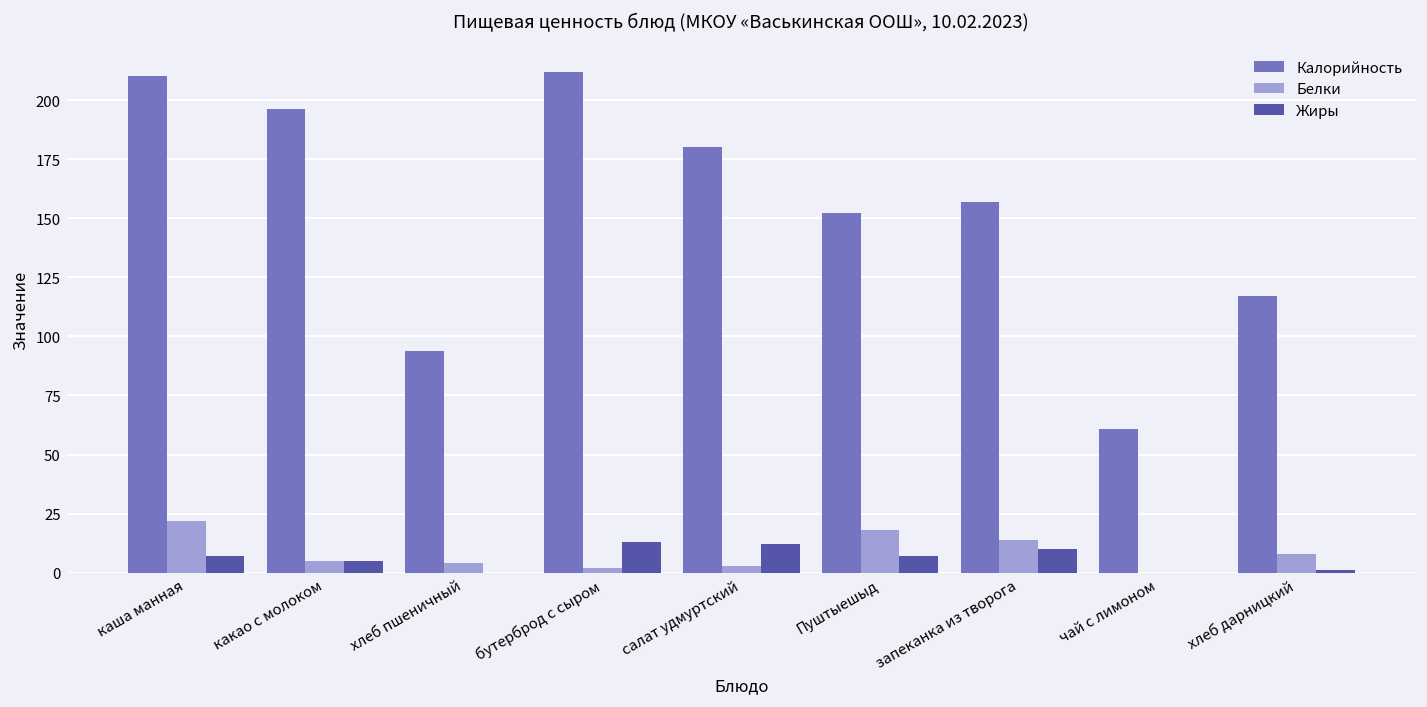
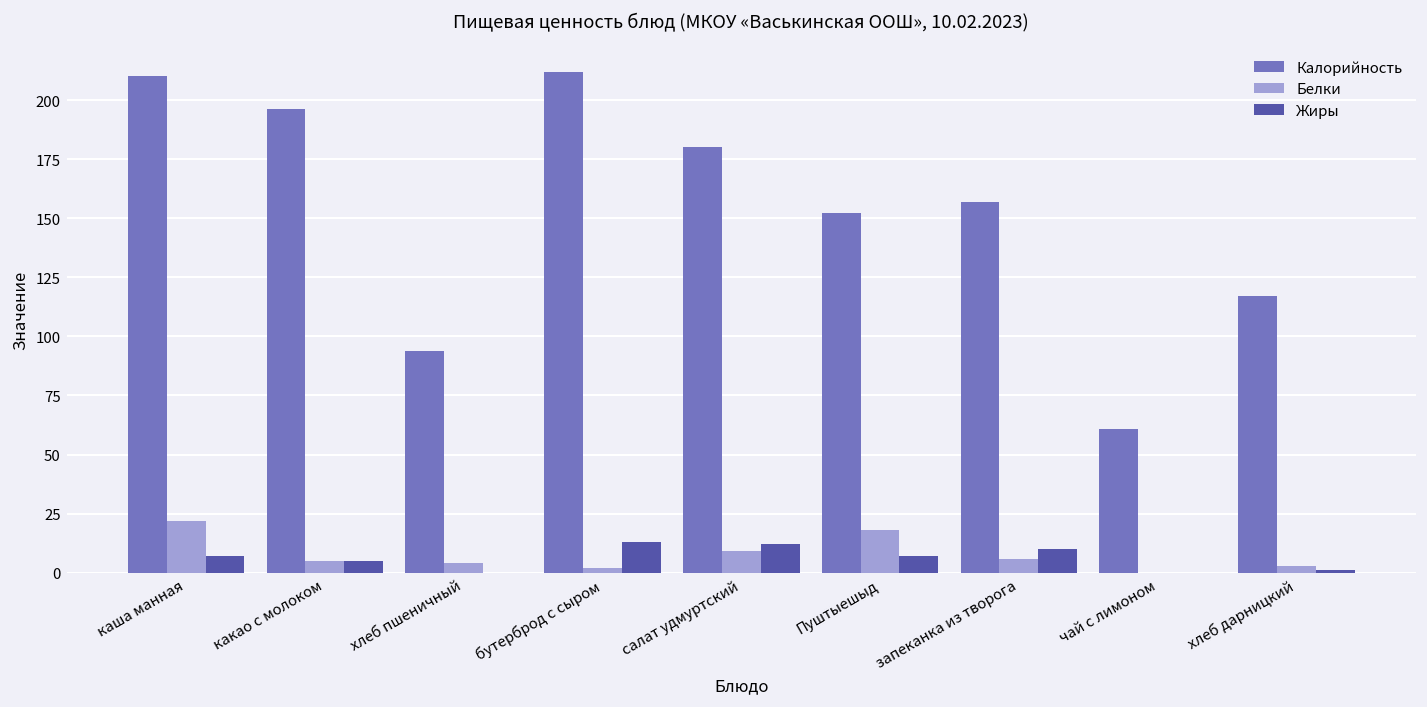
  {
    "Белки": {
      "каша манная": 22,
      "какао с молоком": 5,
      "хлеб пшеничный": 4,
      "бутерброд с сыром": 2,
-     "салат удмуртский": 3,
+     "салат удмуртский": 9,
      "Пуштыешыд": 18,
-     "запеканка из творога": 14,
+     "запеканка из творога": 6,
      "чай с лимоном": 0,
-     "хлеб дарницкий": 8
+     "хлеб дарницкий": 3
    }
  }
